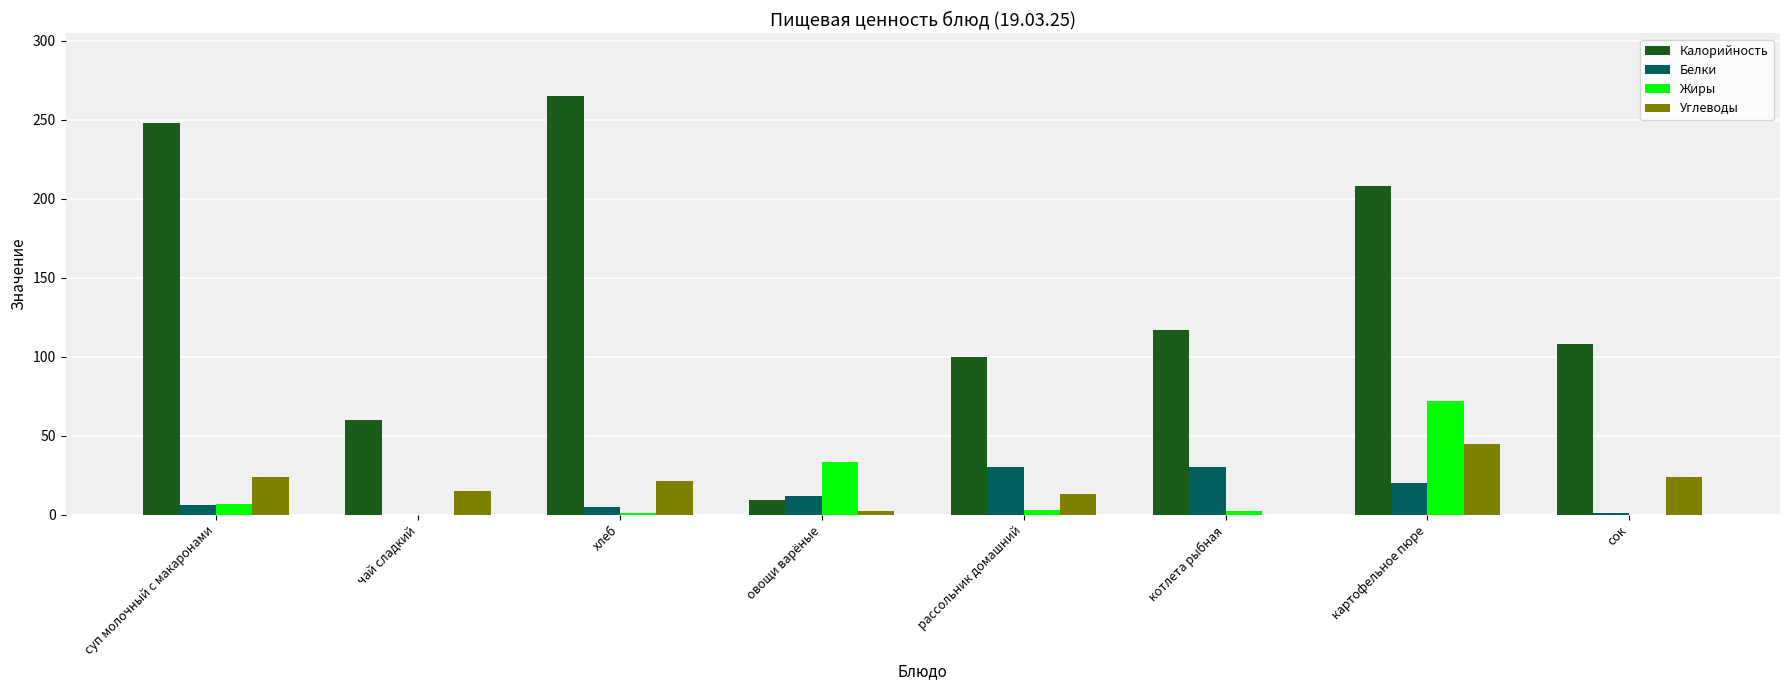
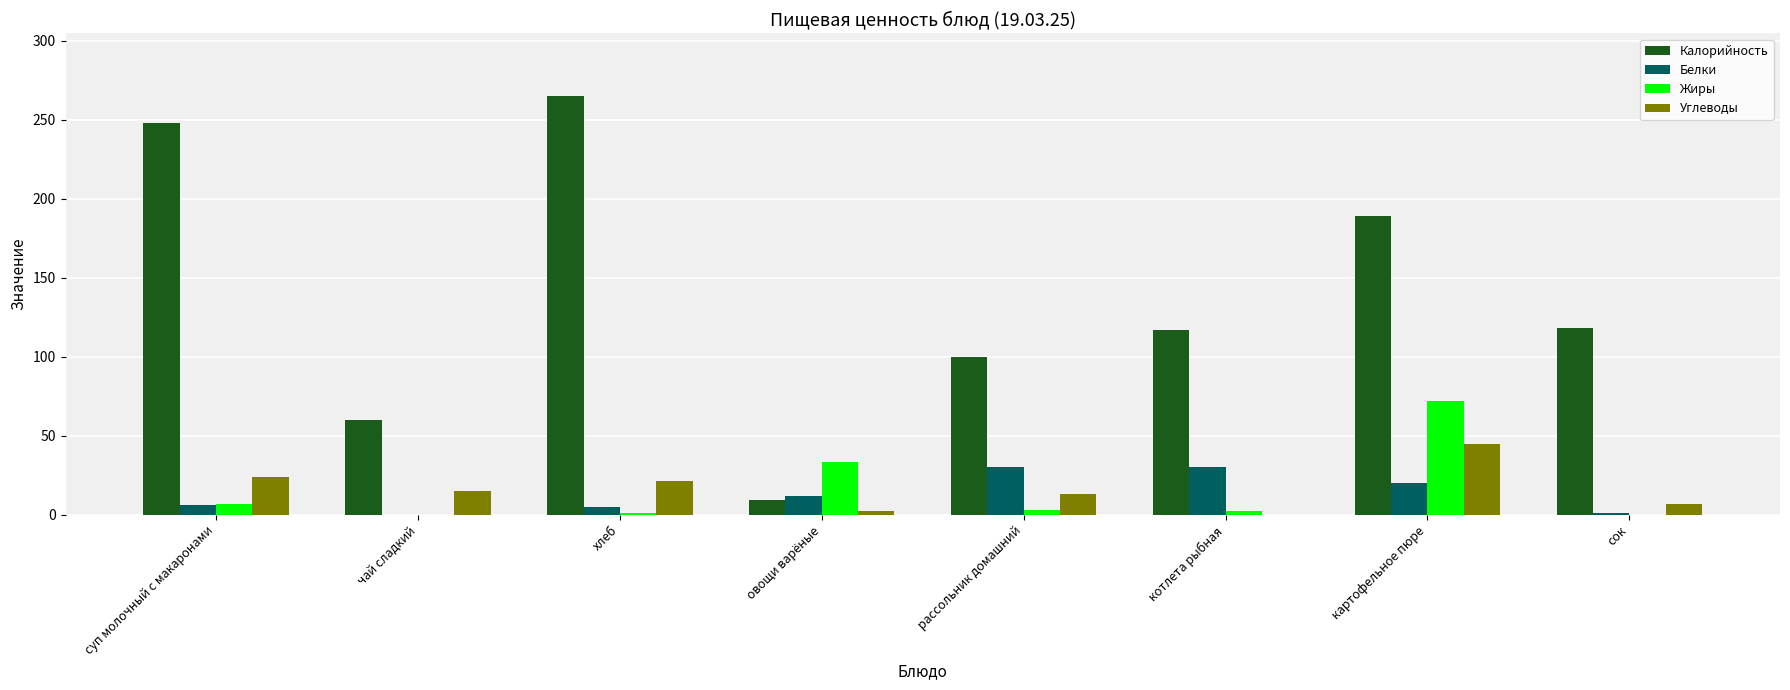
  {
    "Калорийность": {
      "суп молочный с макаронами": 248,
      "чай сладкий": 60,
      "хлеб": 265,
      "овощи варёные": 9,
      "рассольник домашний": 100,
      "котлета рыбная": 117,
-     "картофельное пюре": 208,
-     "сок": 108
+     "картофельное пюре": 189,
+     "сок": 118
    },
    "Белки": {
      "суп молочный с макаронами": 6,
      "чай сладкий": 0,
      "хлеб": 5,
      "овощи варёные": 12,
      "рассольник домашний": 30,
      "котлета рыбная": 30,
      "картофельное пюре": 20
    },
    "Жиры": {
      "суп молочный с макаронами": 7,
      "чай сладкий": 0,
      "овощи варёные": 33,
      "рассольник домашний": 3,
      "котлета рыбная": 2,
      "картофельное пюре": 72,
      "сок": 0
    },
    "Углеводы": {
      "суп молочный с макаронами": 24,
      "чай сладкий": 15,
      "хлеб": 21,
      "овощи варёные": 2,
      "рассольник домашний": 13,
      "котлета рыбная": 0,
      "картофельное пюре": 45,
-     "сок": 24
+     "сок": 7
    }
  }
